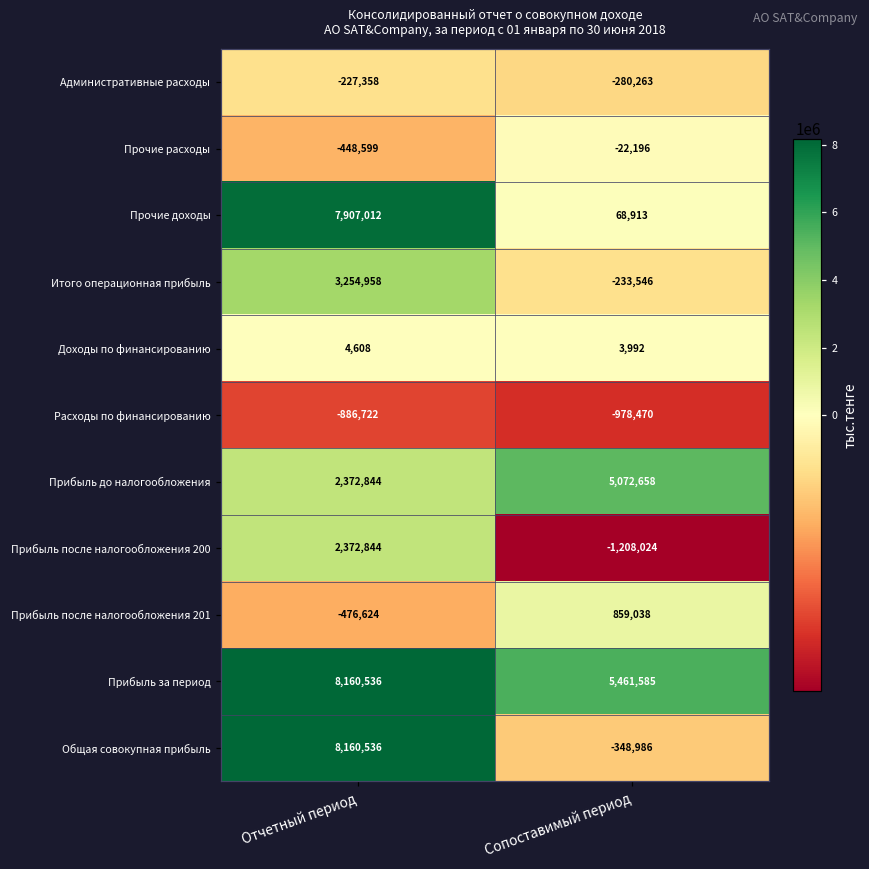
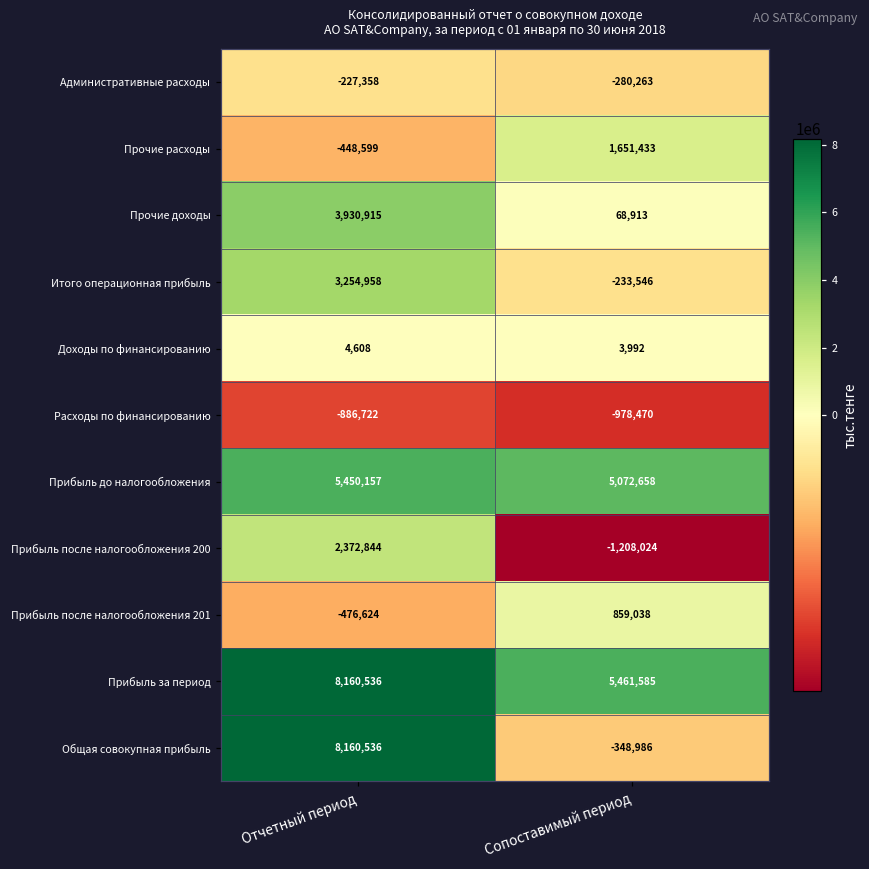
  {
    "Административные расходы": {
      "Отчетный период": "-227,358",
      "Сопоставимый период": "-280,263"
    },
    "Прочие расходы": {
      "Отчетный период": "-448,599",
-     "Сопоставимый период": "-22,196"
+     "Сопоставимый период": "1,651,433"
    },
    "Прочие доходы": {
-     "Отчетный период": "7,907,012",
+     "Отчетный период": "3,930,915",
      "Сопоставимый период": "68,913"
    },
    "Итого операционная прибыль": {
      "Отчетный период": "3,254,958",
      "Сопоставимый период": "-233,546"
    },
    "Доходы по финансированию": {
      "Отчетный период": "4,608",
      "Сопоставимый период": "3,992"
    },
    "Расходы по финансированию": {
      "Отчетный период": "-886,722",
      "Сопоставимый период": "-978,470"
    },
    "Прибыль до налогообложения": {
-     "Отчетный период": "2,372,844",
+     "Отчетный период": "5,450,157",
      "Сопоставимый период": "5,072,658"
    },
    "Прибыль после налогообложения 200": {
      "Отчетный период": "2,372,844",
      "Сопоставимый период": "-1,208,024"
    },
    "Прибыль после налогообложения 201": {
      "Отчетный период": "-476,624",
      "Сопоставимый период": "859,038"
    },
    "Прибыль за период": {
      "Отчетный период": "8,160,536",
      "Сопоставимый период": "5,461,585"
    },
    "Общая совокупная прибыль": {
      "Отчетный период": "8,160,536",
      "Сопоставимый период": "-348,986"
    }
  }
